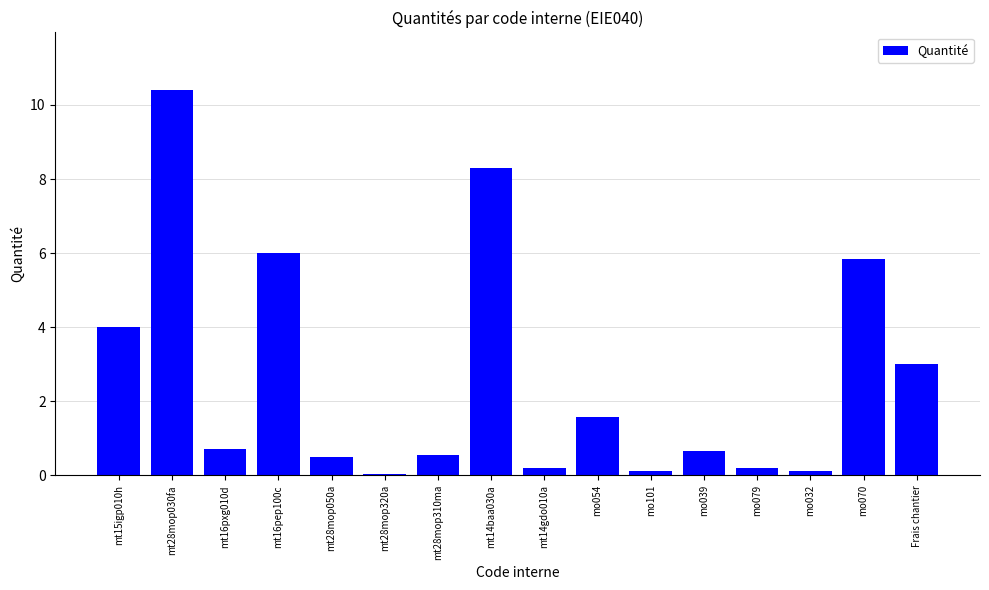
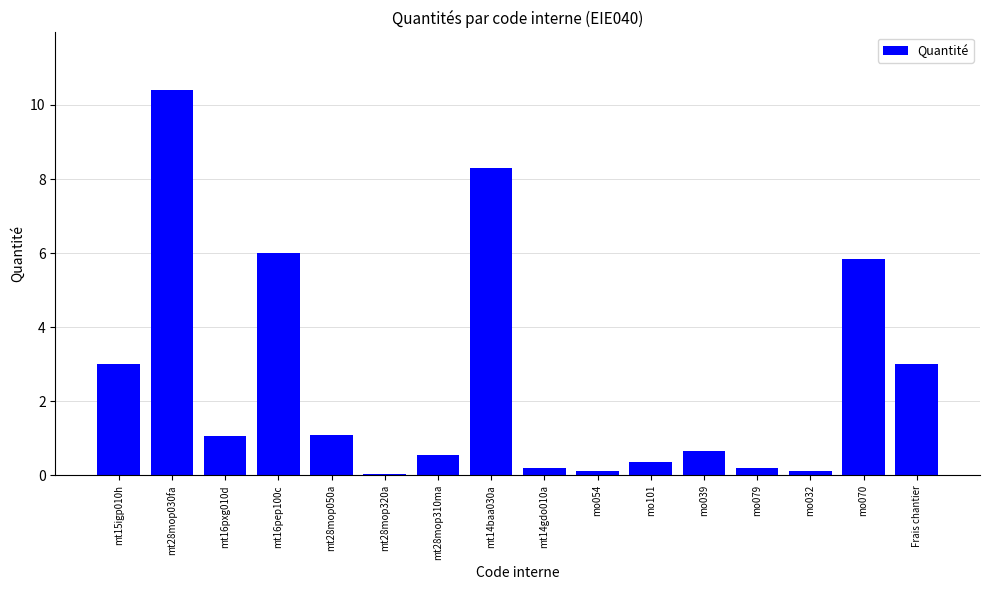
  {
-   "mt15igp010h": 4,
+   "mt15igp010h": 3,
    "mt28mop030fa": 10.4,
-   "mt16pxg010d": 0.7,
+   "mt16pxg010d": 1.1,
    "mt16pep100c": 6.0,
-   "mt28mop050a": 0.5,
+   "mt28mop050a": 1.1,
    "mt28mop310ma": 0.5,
    "mt14baa030a": 8.3,
    "mt14gdo010a": 0.2,
-   "mo054": 1.6,
-   "mo101": 0.1,
+   "mo054": 0.1,
+   "mo101": 0.4,
    "mo039": 0.7,
    "mo079": 0.2,
    "mo032": 0.1,
    "mo070": 5.8,
    "Frais chantier": 3.0
  }
